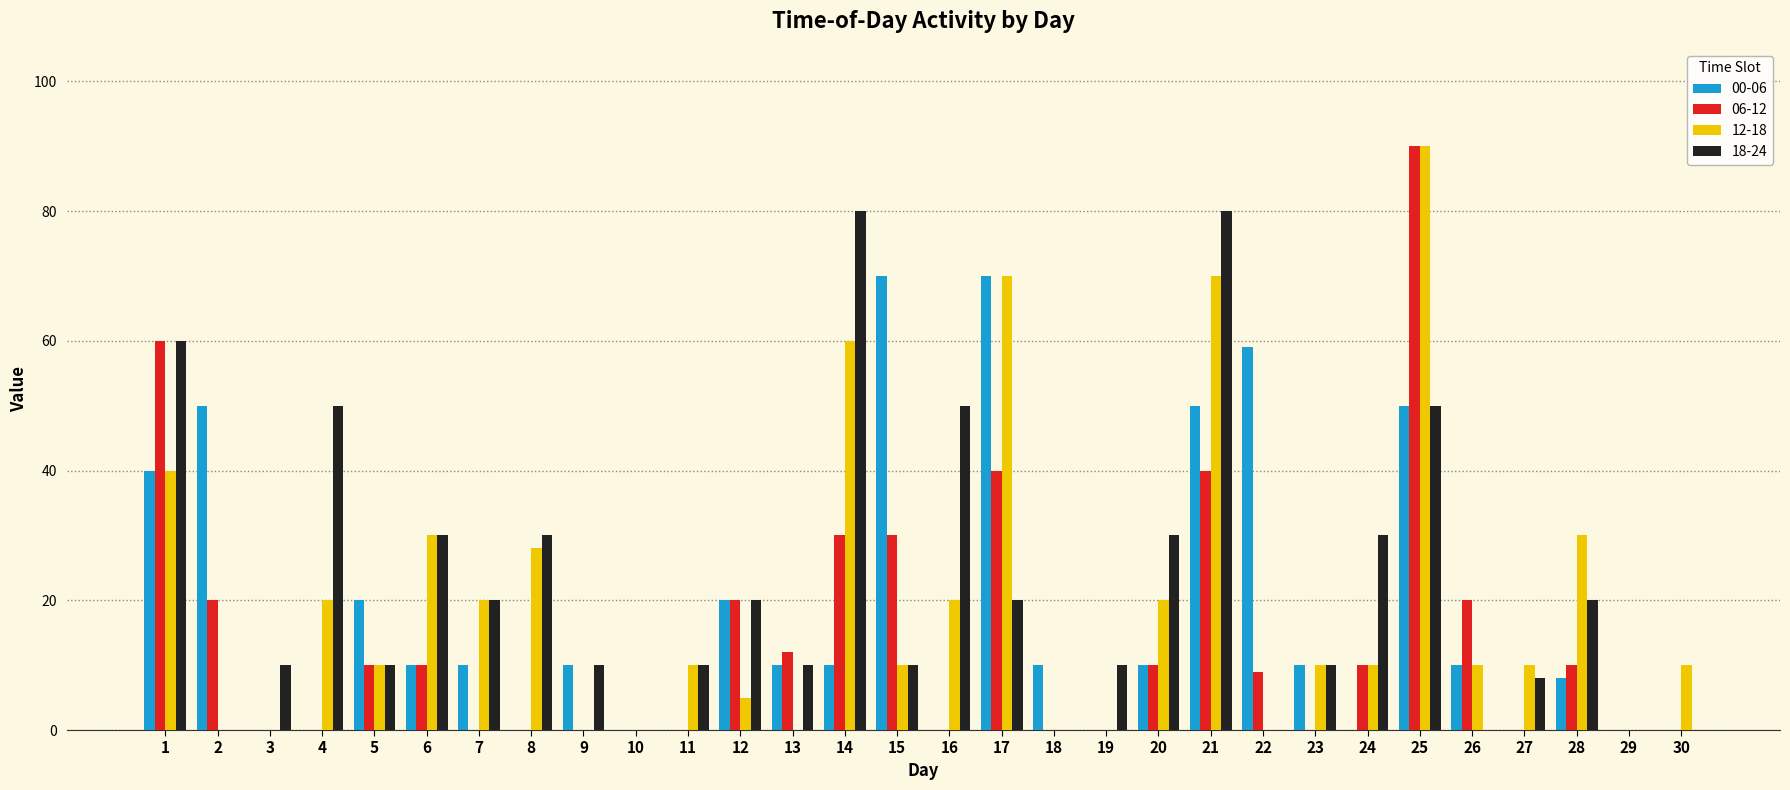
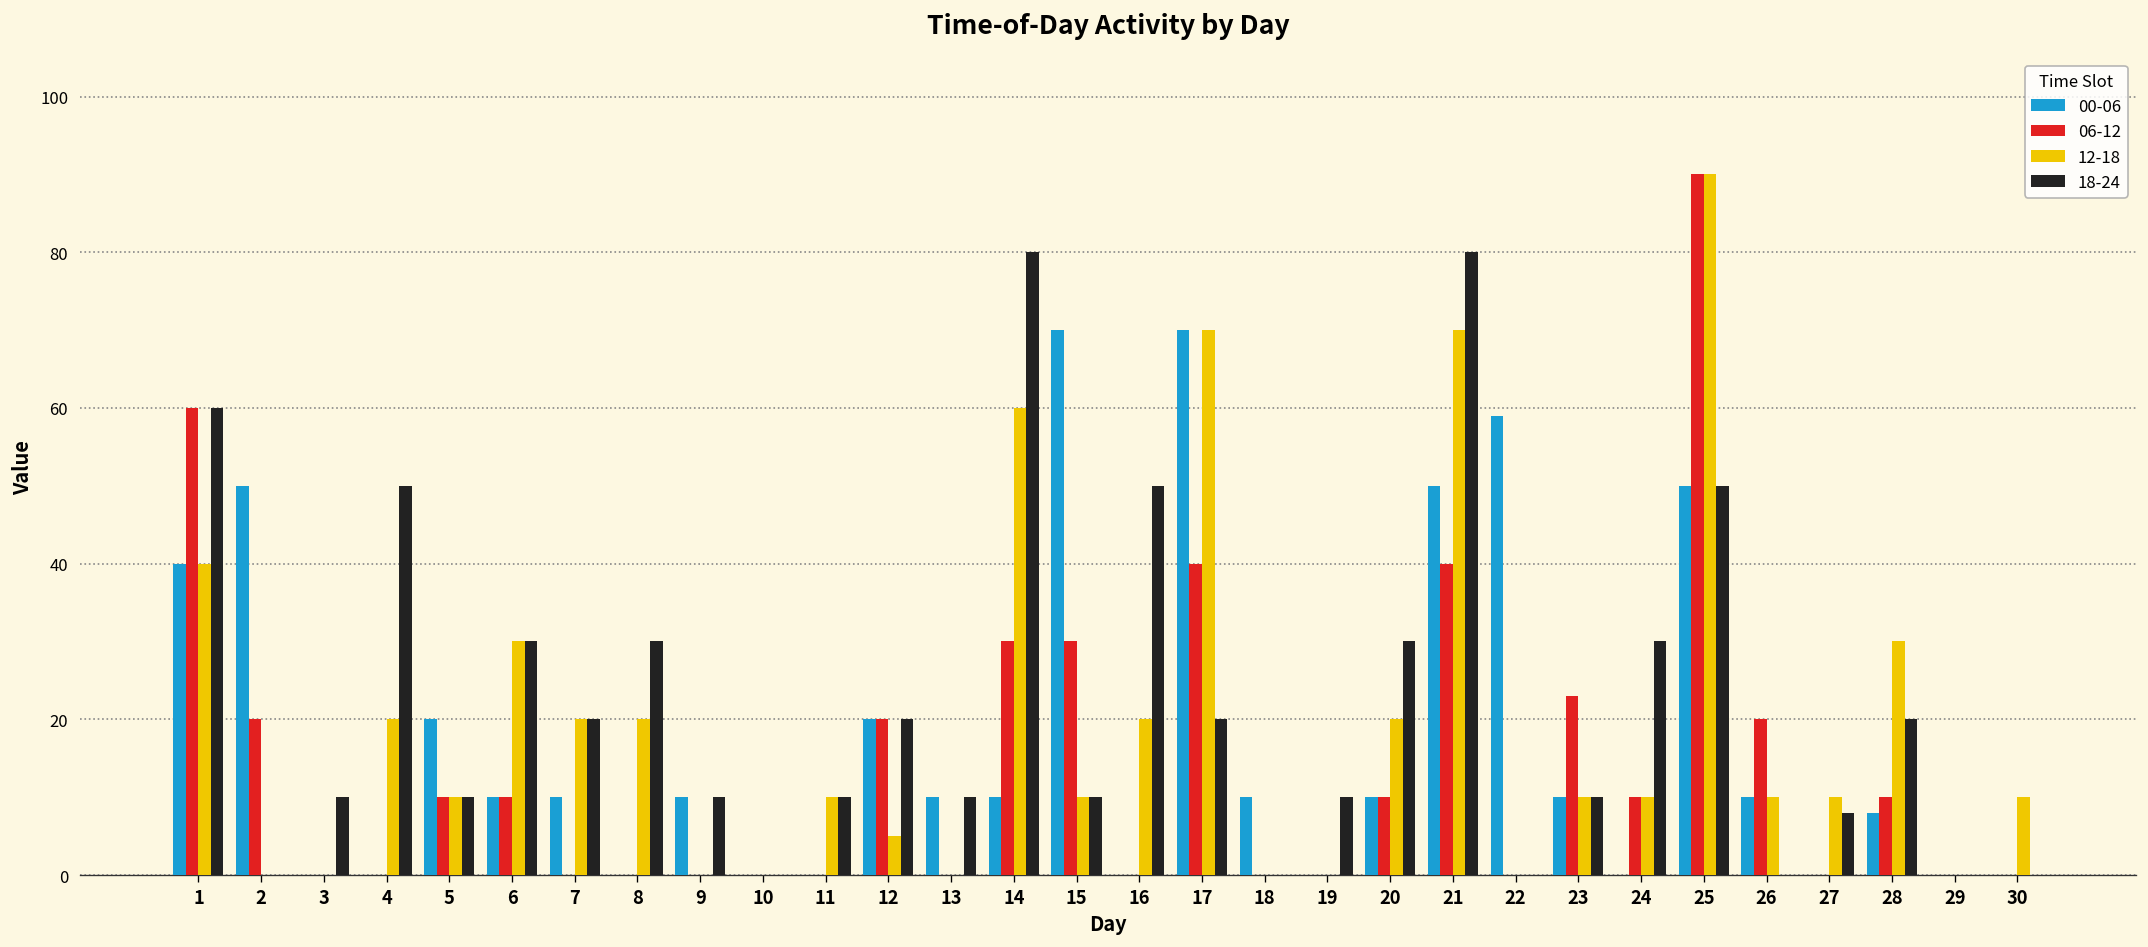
  {
    "00-06": {
      "1": 40,
      "2": 50,
      "3": 0,
      "4": 0,
      "5": 20,
      "6": 10,
      "7": 10,
      "8": 0,
      "9": 10,
      "10": 0,
      "11": 0,
      "12": 20,
      "13": 10,
      "14": 10,
      "15": 70,
      "16": 0,
      "17": 70,
      "18": 10,
      "19": 0,
      "20": 10,
      "21": 50,
      "22": 59,
      "23": 10,
      "24": 0,
      "25": 50,
      "26": 10,
      "27": 0,
      "28": 8,
      "29": 0,
      "30": 0
    },
    "06-12": {
      "1": 60,
      "2": 20,
      "3": 0,
      "4": 0,
      "5": 10,
      "6": 10,
      "7": 0,
      "8": 0,
      "9": 0,
      "10": 0,
      "11": 0,
      "12": 20,
-     "13": 12,
+     "13": 0,
      "14": 30,
      "15": 30,
      "16": 0,
      "17": 40,
      "18": 0,
      "19": 0,
      "20": 10,
      "21": 40,
-     "22": 9,
-     "23": 0,
+     "22": 0,
+     "23": 23,
      "24": 10,
      "25": 90,
      "26": 20,
      "27": 0,
      "28": 10,
      "29": 0,
      "30": 0
    },
    "12-18": {
      "1": 40,
      "2": 0,
      "3": 0,
      "4": 20,
      "5": 10,
      "6": 30,
      "7": 20,
-     "8": 28,
+     "8": 20,
      "9": 0,
      "10": 0,
      "11": 10,
      "12": 5,
      "13": 0,
      "14": 60,
      "15": 10,
      "16": 20,
      "17": 70,
      "18": 0,
      "19": 0,
      "20": 20,
      "21": 70,
      "22": 0,
      "23": 10,
      "24": 10,
      "25": 90,
      "26": 10,
      "27": 10,
      "28": 30,
      "29": 0,
      "30": 10
    },
    "18-24": {
      "1": 60,
      "2": 0,
      "3": 10,
      "4": 50,
      "5": 10,
      "6": 30,
      "7": 20,
      "8": 30,
      "9": 10,
      "10": 0,
      "11": 10,
      "12": 20,
      "13": 10,
      "14": 80,
      "15": 10,
      "16": 50,
      "17": 20,
      "18": 0,
      "19": 10,
      "20": 30,
      "21": 80,
      "22": 0,
      "23": 10,
      "24": 30,
      "25": 50,
      "26": 0,
      "27": 8,
      "28": 20,
      "29": 0,
      "30": 0
    }
  }
